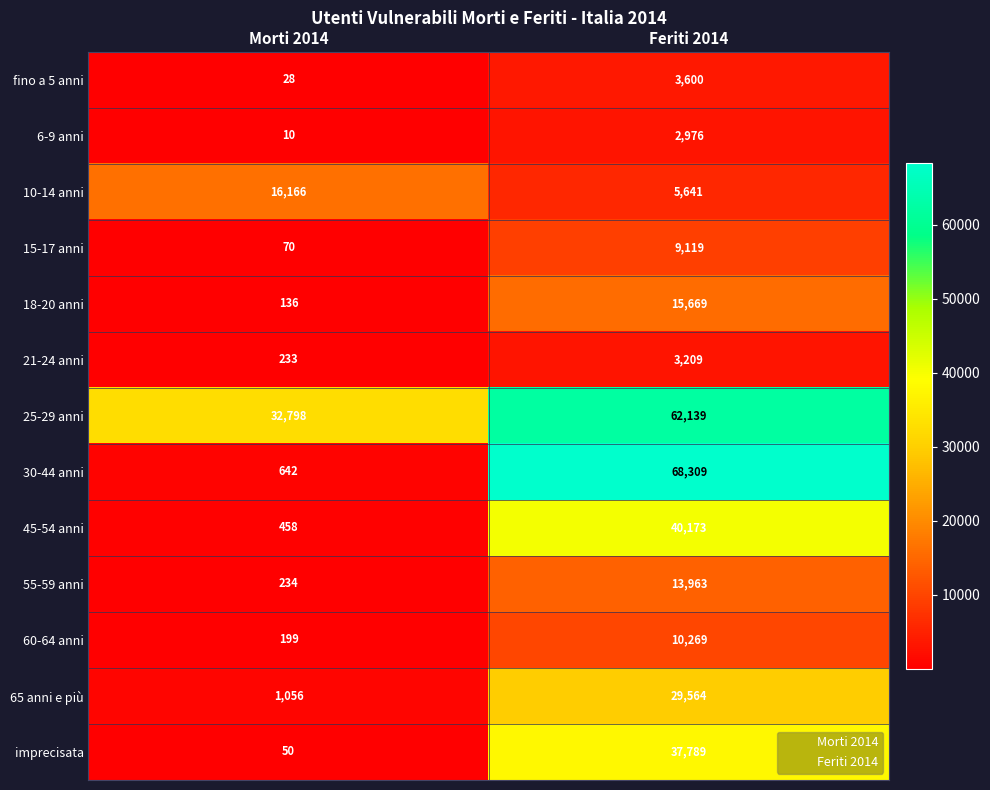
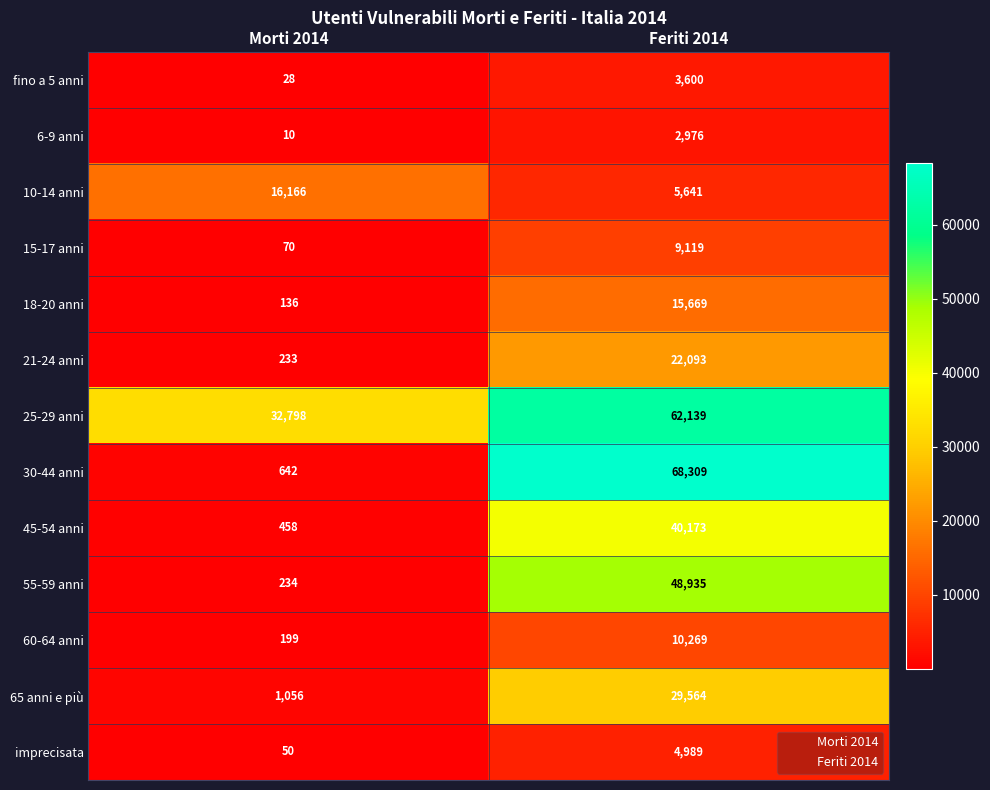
  {
    "fino a 5 anni": {
      "Morti 2014": "28",
      "Feriti 2014": "3,600"
    },
    "6-9 anni": {
      "Morti 2014": "10",
      "Feriti 2014": "2,976"
    },
    "10-14 anni": {
      "Morti 2014": "16,166",
      "Feriti 2014": "5,641"
    },
    "15-17 anni": {
      "Morti 2014": "70",
      "Feriti 2014": "9,119"
    },
    "18-20 anni": {
      "Morti 2014": "136",
      "Feriti 2014": "15,669"
    },
    "21-24 anni": {
      "Morti 2014": "233",
-     "Feriti 2014": "3,209"
+     "Feriti 2014": "22,093"
    },
    "25-29 anni": {
      "Morti 2014": "32,798",
      "Feriti 2014": "62,139"
    },
    "30-44 anni": {
      "Morti 2014": "642",
      "Feriti 2014": "68,309"
    },
    "45-54 anni": {
      "Morti 2014": "458",
      "Feriti 2014": "40,173"
    },
    "55-59 anni": {
      "Morti 2014": "234",
-     "Feriti 2014": "13,963"
+     "Feriti 2014": "48,935"
    },
    "60-64 anni": {
      "Morti 2014": "199",
      "Feriti 2014": "10,269"
    },
    "65 anni e più": {
      "Morti 2014": "1,056",
      "Feriti 2014": "29,564"
    },
    "imprecisata": {
      "Morti 2014": "50",
-     "Feriti 2014": "37,789"
+     "Feriti 2014": "4,989"
    }
  }
